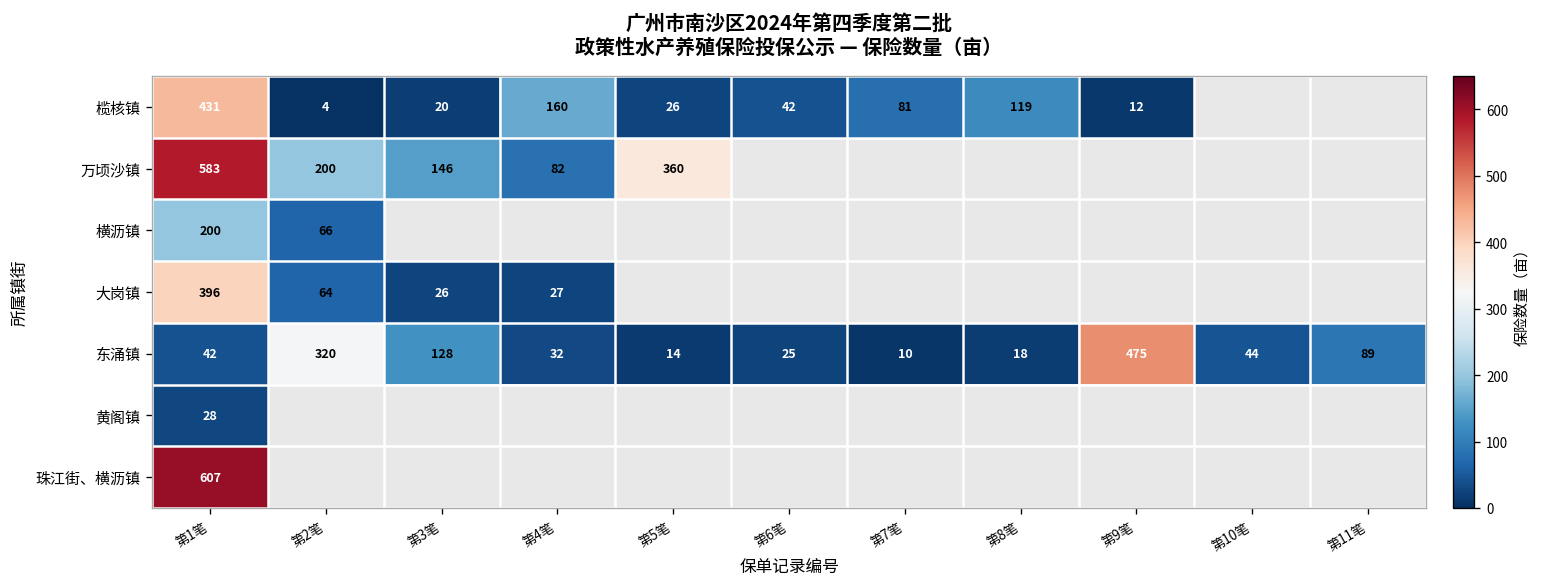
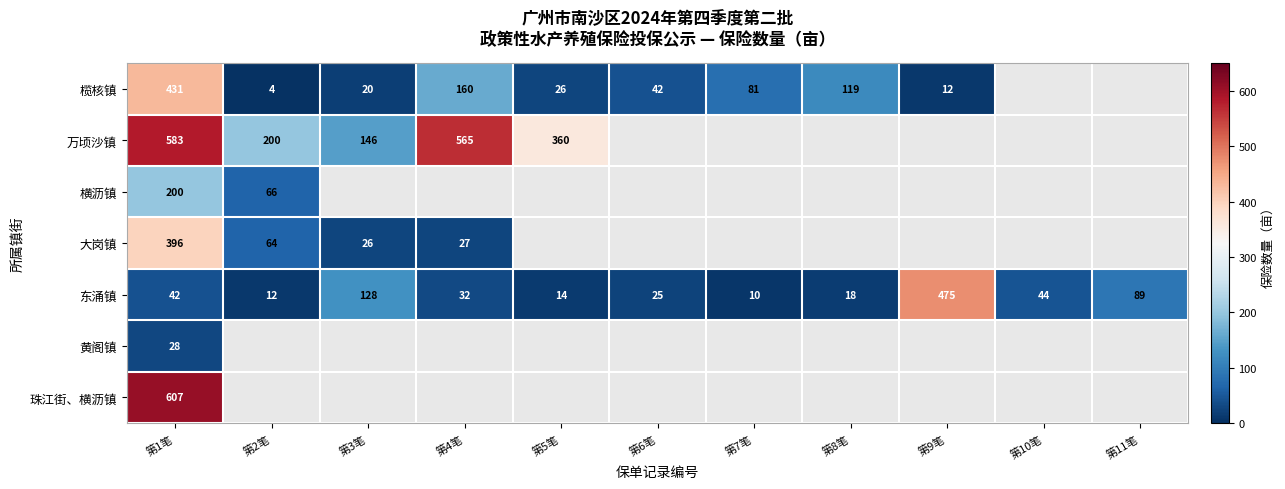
  {
    "榄核镇": {
      "第1笔": 431,
      "第2笔": 4,
      "第3笔": 20,
      "第4笔": 160,
      "第5笔": 26,
      "第6笔": 42,
      "第7笔": 81,
      "第8笔": 119,
      "第9笔": 12
    },
    "万顷沙镇": {
      "第1笔": 583,
      "第2笔": 200,
      "第3笔": 146,
-     "第4笔": 82,
+     "第4笔": 565,
      "第5笔": 360
    },
    "横沥镇": {
      "第1笔": 200,
      "第2笔": 66
    },
    "大岗镇": {
      "第1笔": 396,
      "第2笔": 64,
      "第3笔": 26,
      "第4笔": 27
    },
    "东涌镇": {
      "第1笔": 42,
-     "第2笔": 320,
+     "第2笔": 12,
      "第3笔": 128,
      "第4笔": 32,
      "第5笔": 14,
      "第6笔": 25,
      "第7笔": 10,
      "第8笔": 18,
      "第9笔": 475,
      "第10笔": 44,
      "第11笔": 89
    },
    "黄阁镇": {
      "第1笔": 28
    },
    "珠江街、横沥镇": {
      "第1笔": 607
    }
  }
